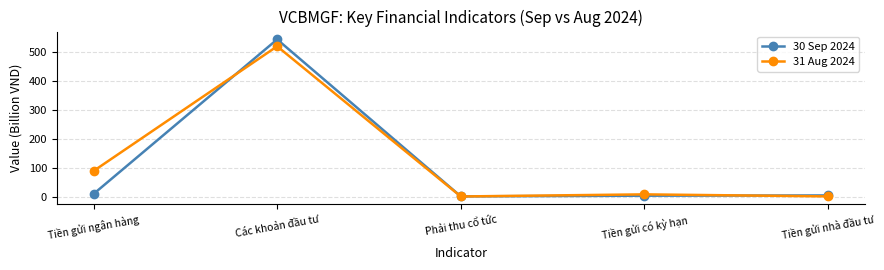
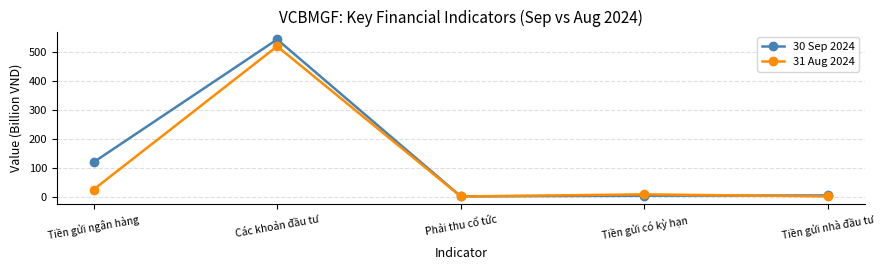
  {
    "30 Sep 2024": {
-     "Tiền gửi ngân hàng": 10,
+     "Tiền gửi ngân hàng": 120,
      "Các khoản đầu tư": 540
    },
    "31 Aug 2024": {
-     "Tiền gửi ngân hàng": 90,
+     "Tiền gửi ngân hàng": 20,
      "Các khoản đầu tư": 520
    }
  }
